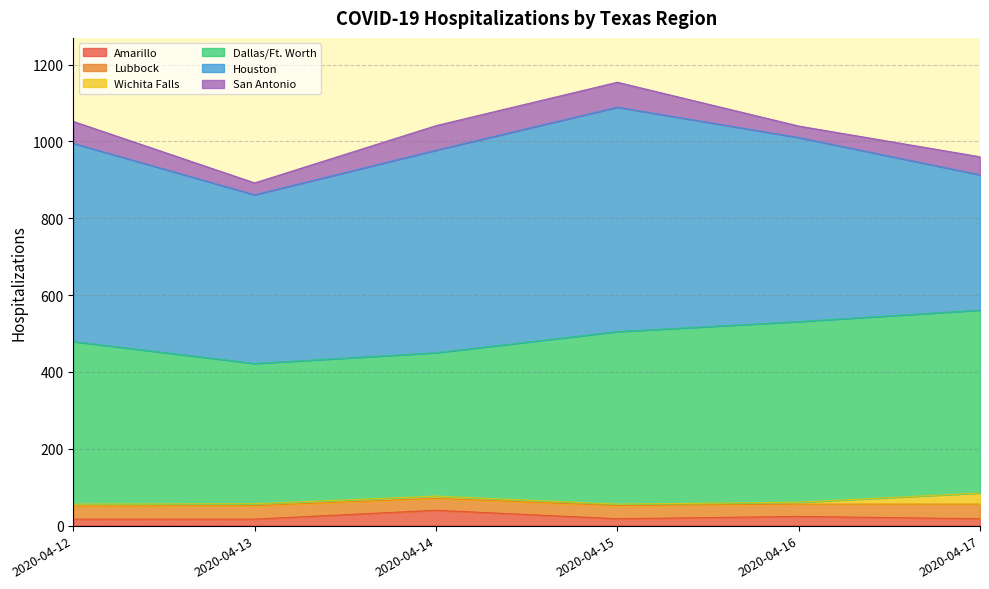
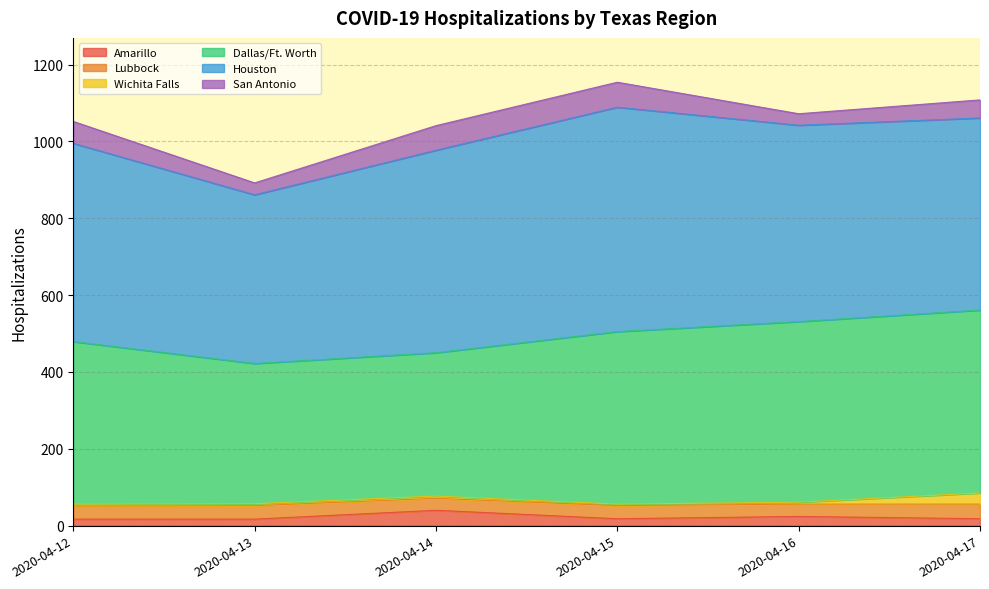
  {
    "Wichita Falls": {
      "2020-04-17": 30
    },
    "Dallas/Ft. Worth": {
      "2020-04-12": 420,
      "2020-04-13": 370,
      "2020-04-14": 370,
      "2020-04-15": 450,
      "2020-04-16": 470,
      "2020-04-17": 480
    },
    "Houston": {
      "2020-04-12": 520,
      "2020-04-13": 440,
      "2020-04-14": 530,
      "2020-04-15": 580,
-     "2020-04-16": 480,
-     "2020-04-17": 350
+     "2020-04-16": 510,
+     "2020-04-17": 500
    },
    "San Antonio": {
      "2020-04-12": 60,
      "2020-04-13": 30,
      "2020-04-14": 60,
      "2020-04-15": 70,
      "2020-04-16": 30,
      "2020-04-17": 50
    }
  }
